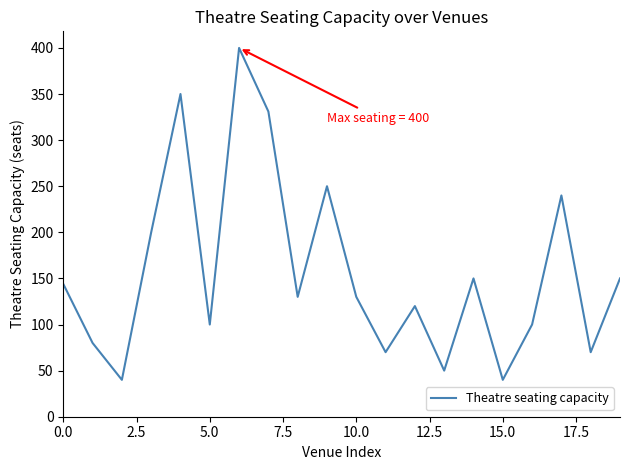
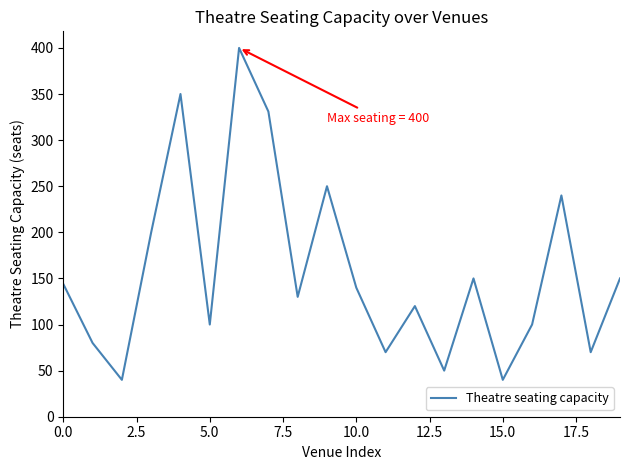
  {
    "0.0": 140,
    "5.0": 100,
-   "10.0": 130,
+   "10.0": 140,
    "15.0": 40
  }
